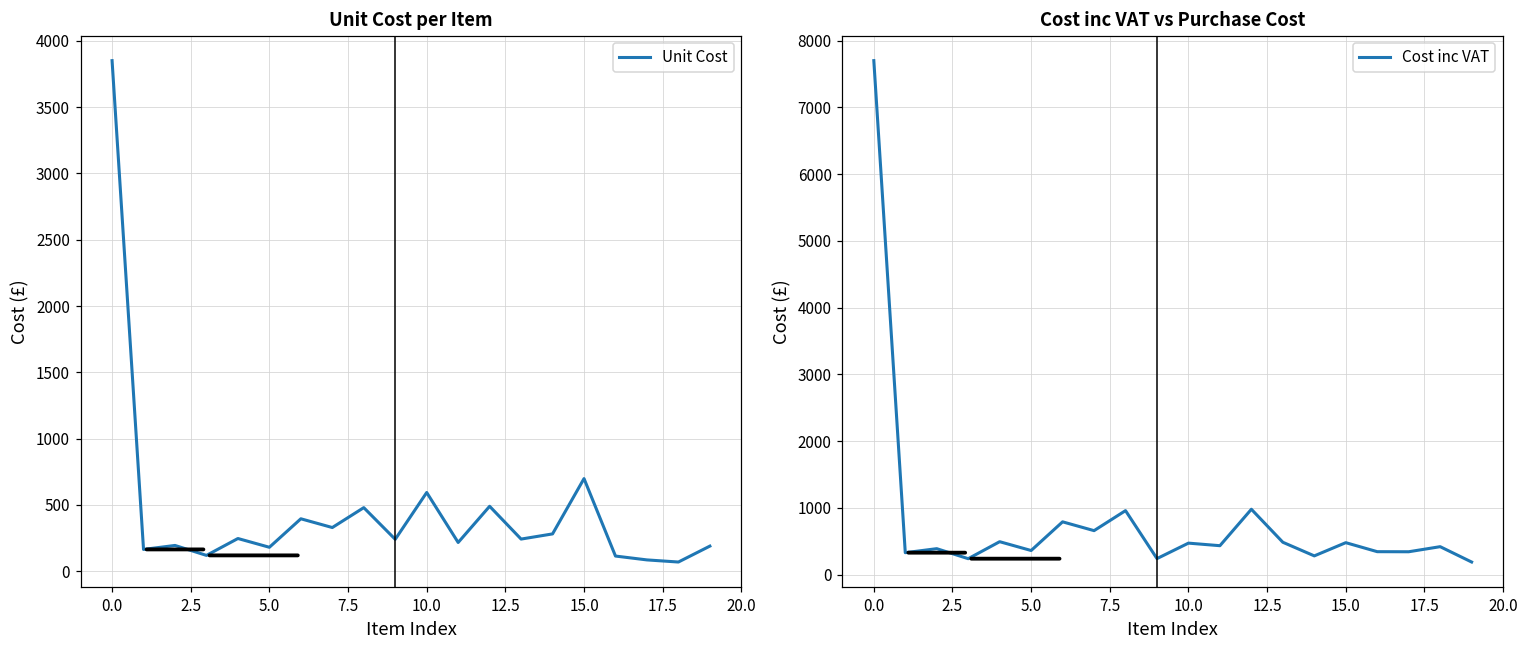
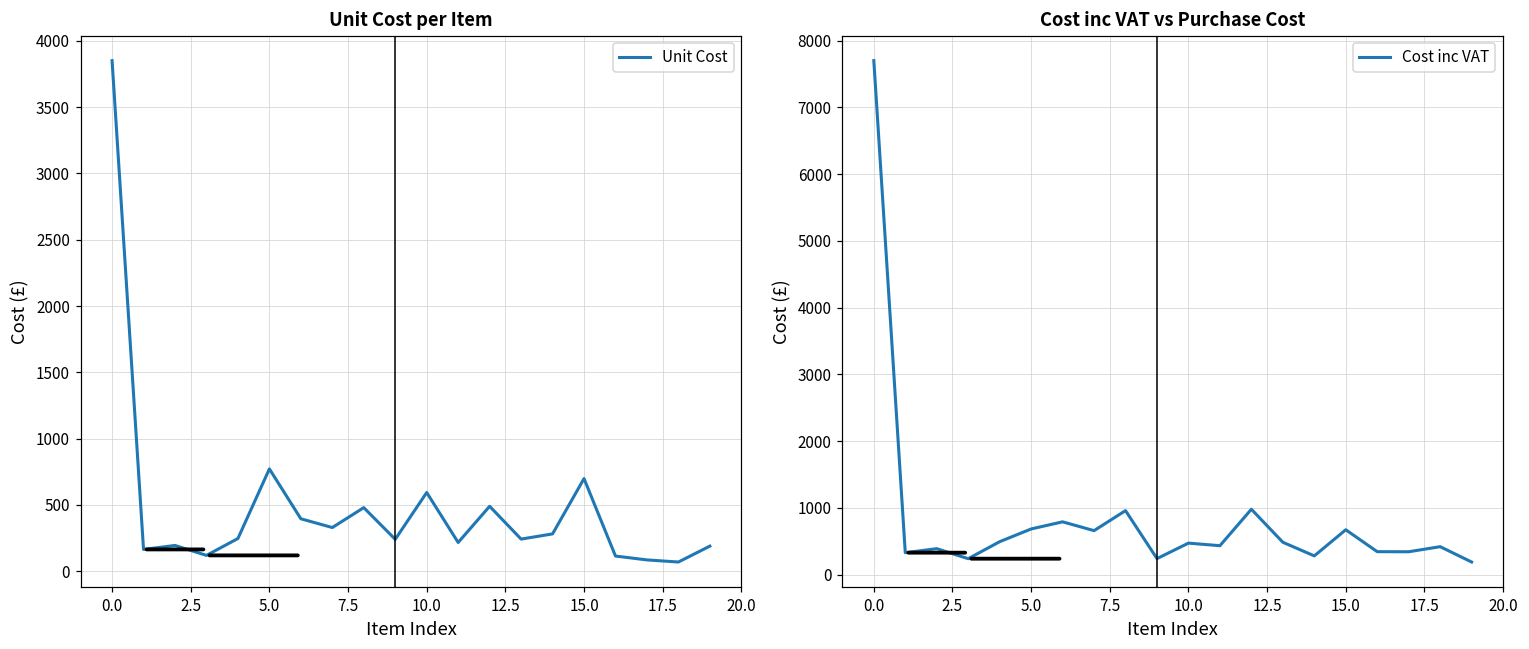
  {
    "Unit Cost per Item": {
      "0.0": 3850,
-     "5.0": 180,
+     "5.0": 770,
      "10.0": 590,
      "15.0": 700
    },
    "Cost inc VAT vs Purchase Cost": {
      "0.0": 7700,
-     "5.0": 400,
+     "5.0": 700,
      "10.0": 500,
-     "15.0": 500
+     "15.0": 700
    }
  }
